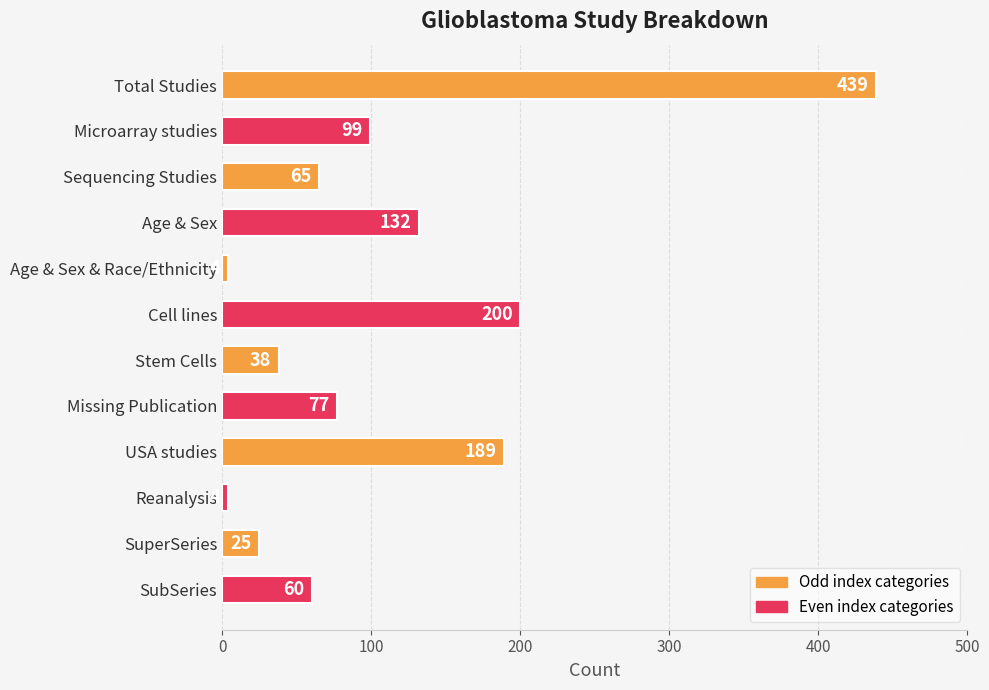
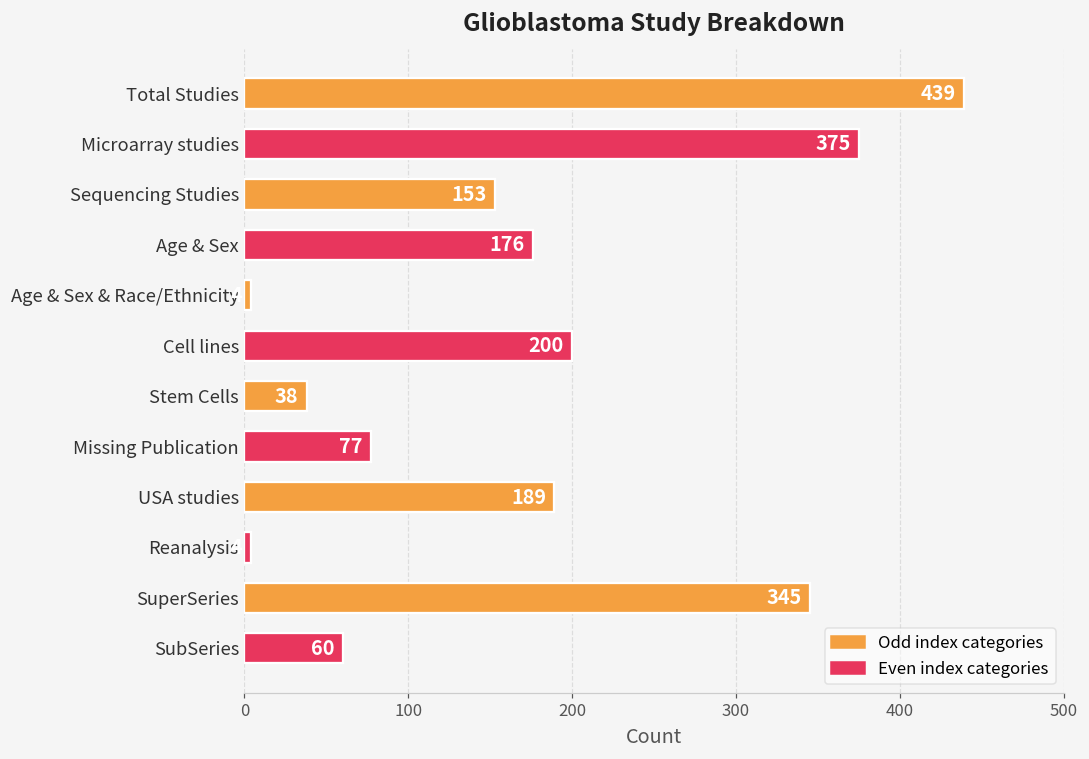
  {
    "Total Studies": 439,
-   "Microarray studies": 99,
-   "Sequencing Studies": 65,
-   "Age & Sex": 132,
+   "Microarray studies": 375,
+   "Sequencing Studies": 153,
+   "Age & Sex": 176,
    "Cell lines": 200,
    "Stem Cells": 38,
    "Missing Publication": 77,
    "USA studies": 189,
-   "SuperSeries": 25,
+   "SuperSeries": 345,
    "SubSeries": 60
  }
